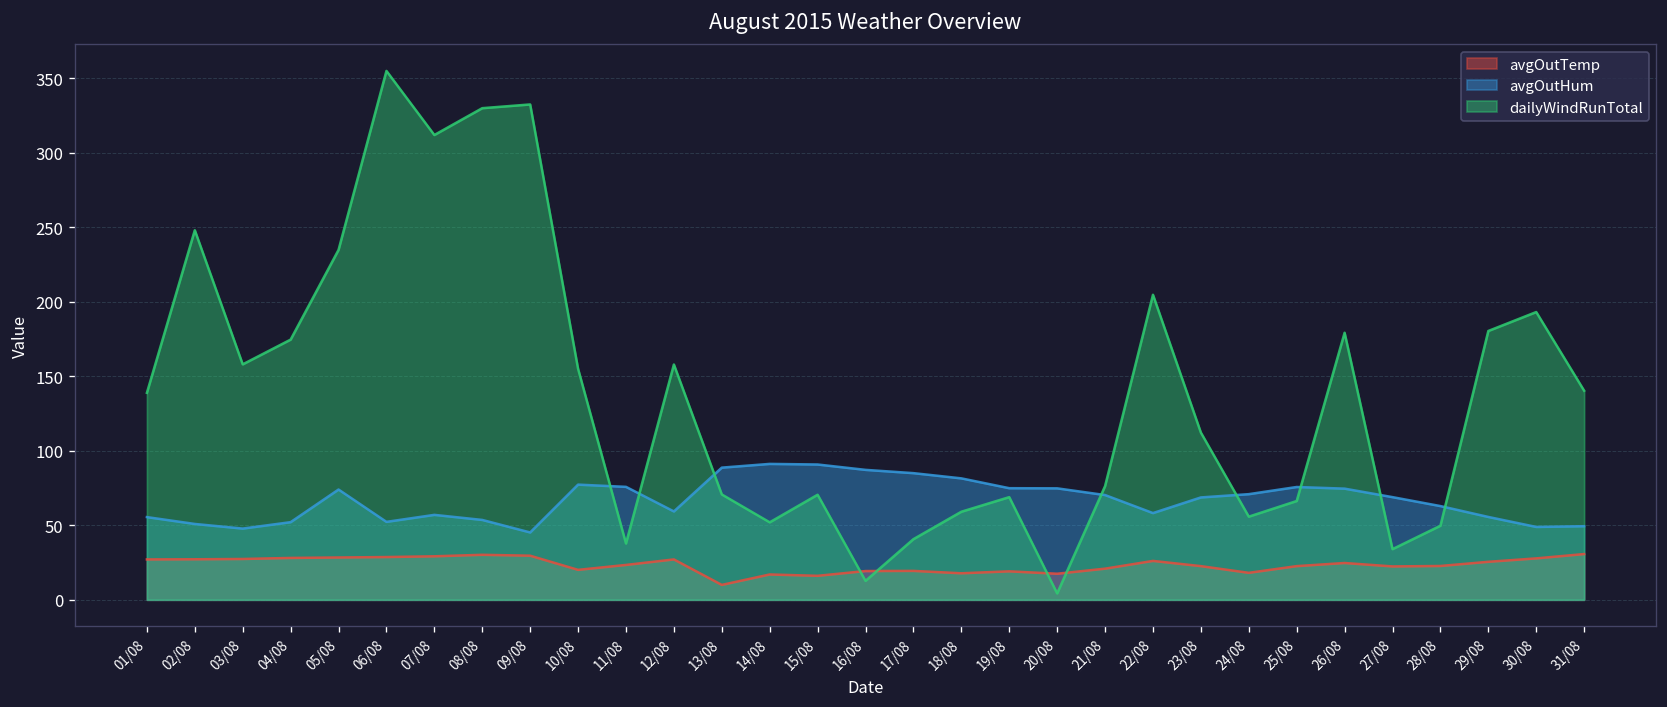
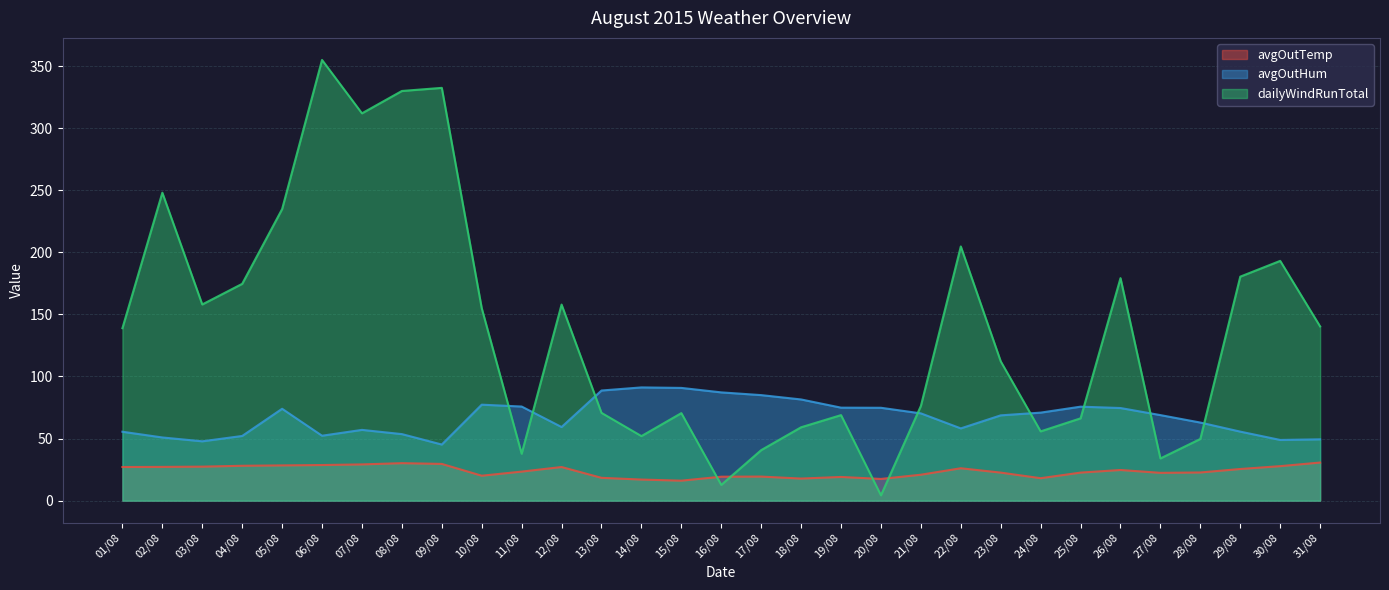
  {
    "avgOutTemp": {
      "01/08": 27,
      "02/08": 27,
      "03/08": 27,
      "04/08": 28,
      "05/08": 28,
      "06/08": 29,
      "07/08": 29,
      "08/08": 30,
      "09/08": 30,
      "10/08": 20,
      "11/08": 23,
      "12/08": 27,
-     "13/08": 10,
+     "13/08": 18,
      "14/08": 17,
      "15/08": 16,
      "16/08": 19,
      "17/08": 19,
      "18/08": 18,
      "19/08": 19,
      "20/08": 18,
      "21/08": 21,
      "22/08": 26,
      "23/08": 23,
      "24/08": 18,
      "25/08": 23,
      "26/08": 25,
      "27/08": 22,
      "28/08": 23,
      "29/08": 26,
      "30/08": 28,
      "31/08": 31
    },
    "avgOutHum": {
      "01/08": 56,
      "02/08": 51,
      "03/08": 48,
      "04/08": 52,
      "05/08": 74,
      "06/08": 52,
      "07/08": 57,
      "08/08": 54,
      "09/08": 45,
      "10/08": 77,
      "11/08": 76,
      "12/08": 59,
      "13/08": 89,
      "14/08": 91,
      "15/08": 91,
      "16/08": 87,
      "17/08": 85,
      "18/08": 82,
      "19/08": 75,
      "20/08": 75,
      "21/08": 70,
      "22/08": 58,
      "23/08": 69,
      "24/08": 71,
      "25/08": 76,
      "26/08": 75,
      "27/08": 69,
      "28/08": 63,
      "29/08": 56,
      "30/08": 49,
      "31/08": 49
    },
    "dailyWindRunTotal": {
      "01/08": 139,
      "02/08": 248,
      "03/08": 158,
      "04/08": 175,
      "05/08": 235,
      "06/08": 355,
      "07/08": 312,
      "08/08": 330,
      "09/08": 332,
      "10/08": 155,
      "11/08": 38,
      "12/08": 158,
      "13/08": 71,
      "14/08": 52,
      "15/08": 71,
      "16/08": 13,
      "17/08": 41,
      "18/08": 59,
      "19/08": 69,
      "20/08": 4,
      "21/08": 76,
      "22/08": 205,
      "23/08": 112,
      "24/08": 56,
      "25/08": 66,
      "26/08": 179,
      "27/08": 34,
      "28/08": 50,
      "29/08": 180,
      "30/08": 193,
      "31/08": 140
    }
  }
